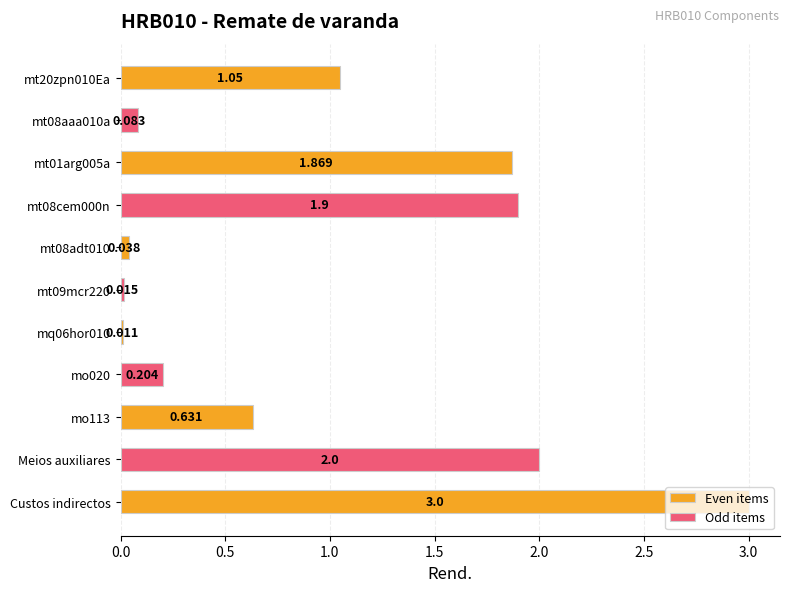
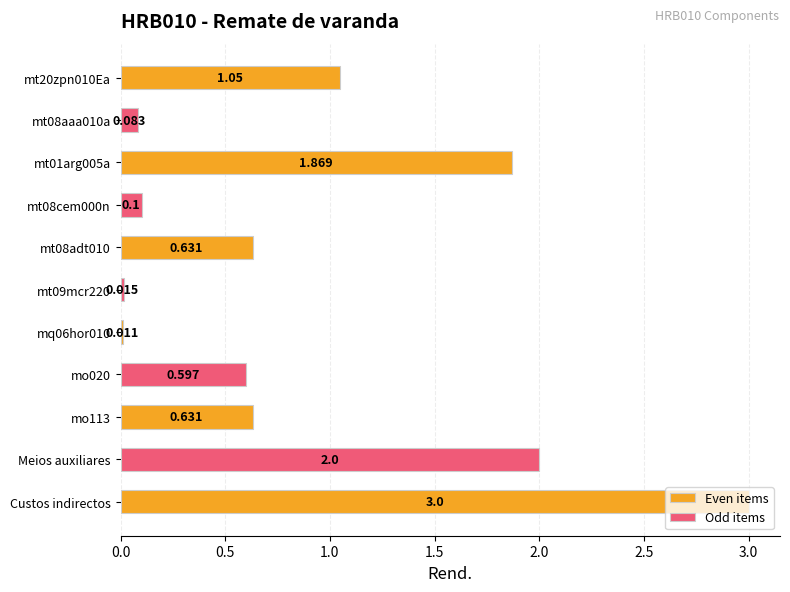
  {
    "Even items": {
      "mt20zpn010Ea": 1.05,
      "mt01arg005a": 1.869,
-     "mt08adt010": 0.038,
+     "mt08adt010": 0.631,
      "mq06hor010": 0.011,
      "mo113": 0.631
    },
    "Odd items": {
      "mt08aaa010a": 0.083,
-     "mt08cem000n": 1.9,
+     "mt08cem000n": 0.1,
      "mt09mcr220": 0.015,
-     "mo020": 0.204,
+     "mo020": 0.597,
      "Meios auxiliares": 2.0
    }
  }
